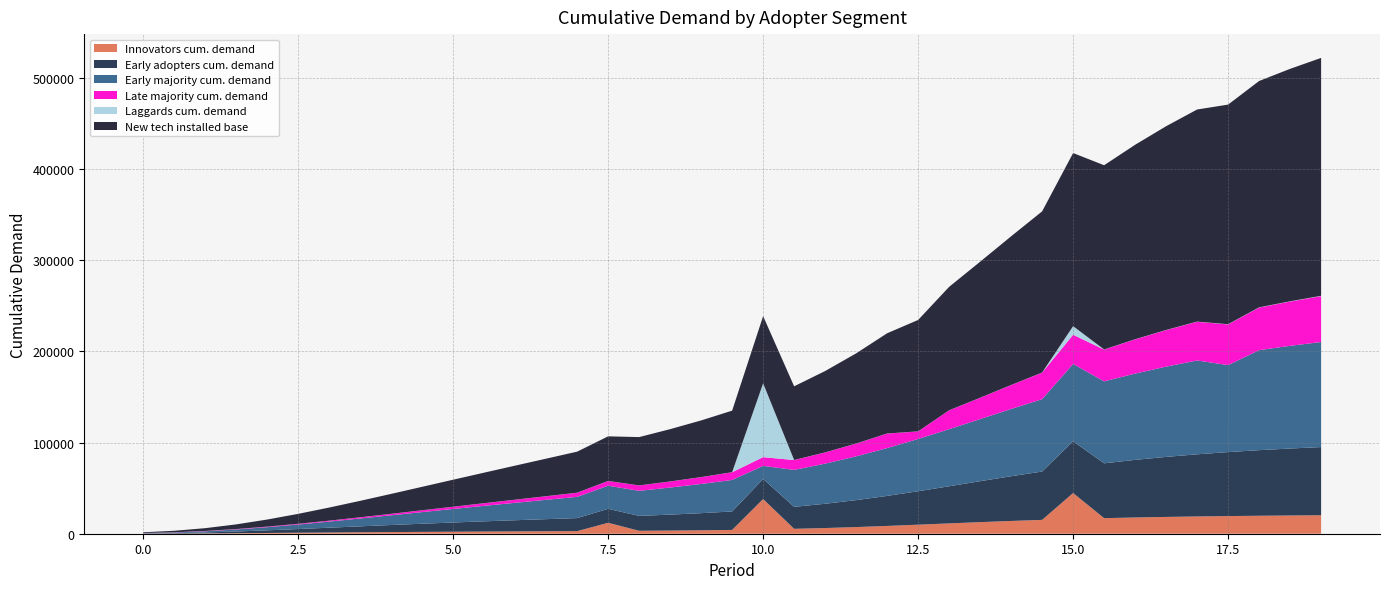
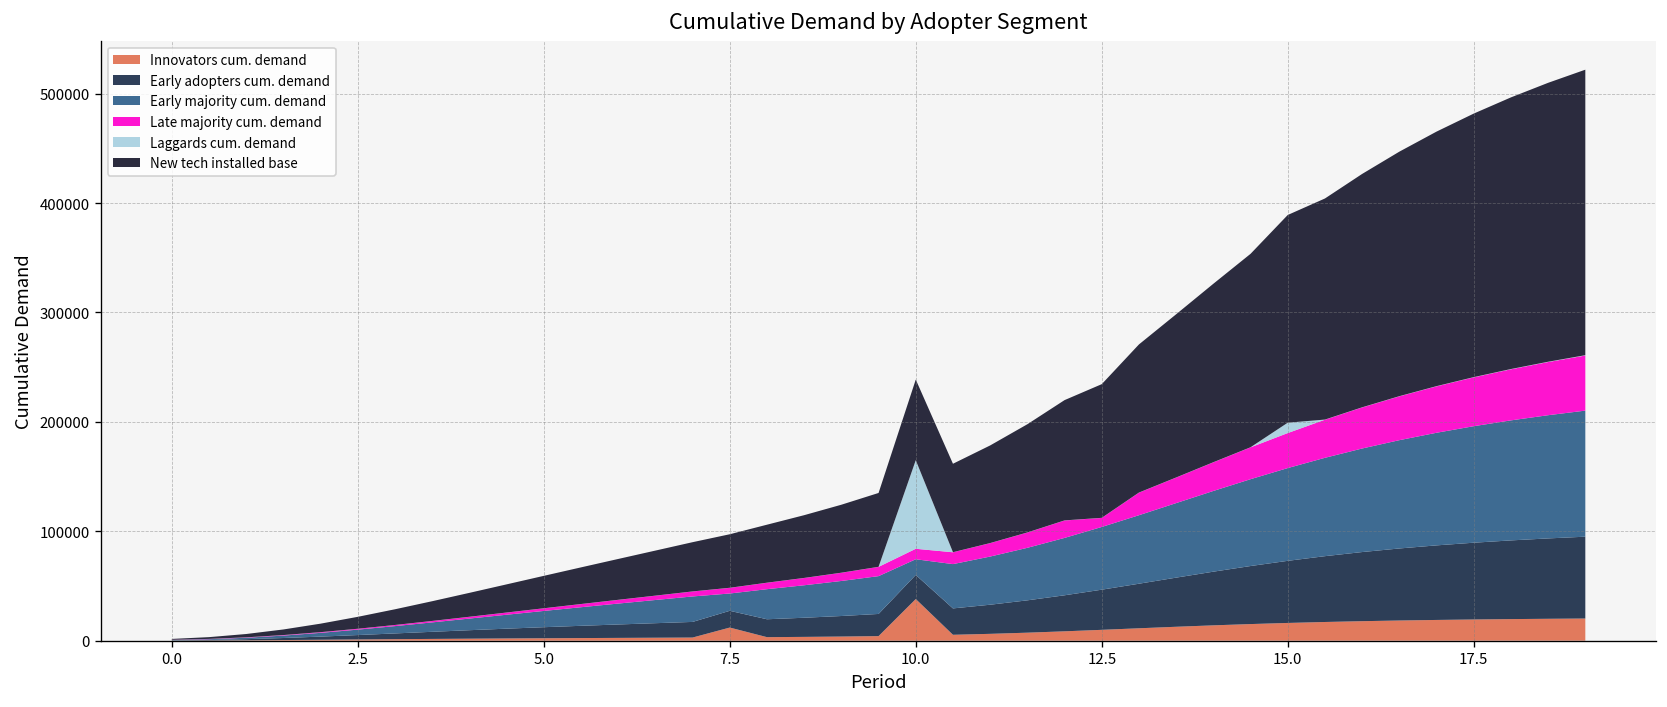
  {
    "Innovators cum. demand": {
      "7.5": 10000,
      "10.0": 40000,
      "12.5": 10000,
-     "15.0": 40000,
+     "15.0": 20000,
      "17.5": 20000
    },
    "Early majority cum. demand": {
-     "7.5": 30000,
+     "7.5": 20000,
      "10.0": 10000,
      "12.5": 60000,
      "15.0": 80000,
-     "17.5": 100000
+     "17.5": 110000
    },
    "Late majority cum. demand": {
      "10.0": 10000,
      "15.0": 30000
    },
    "Laggards cum. demand": {
      "10.0": 80000,
      "15.0": 10000
    }
  }
